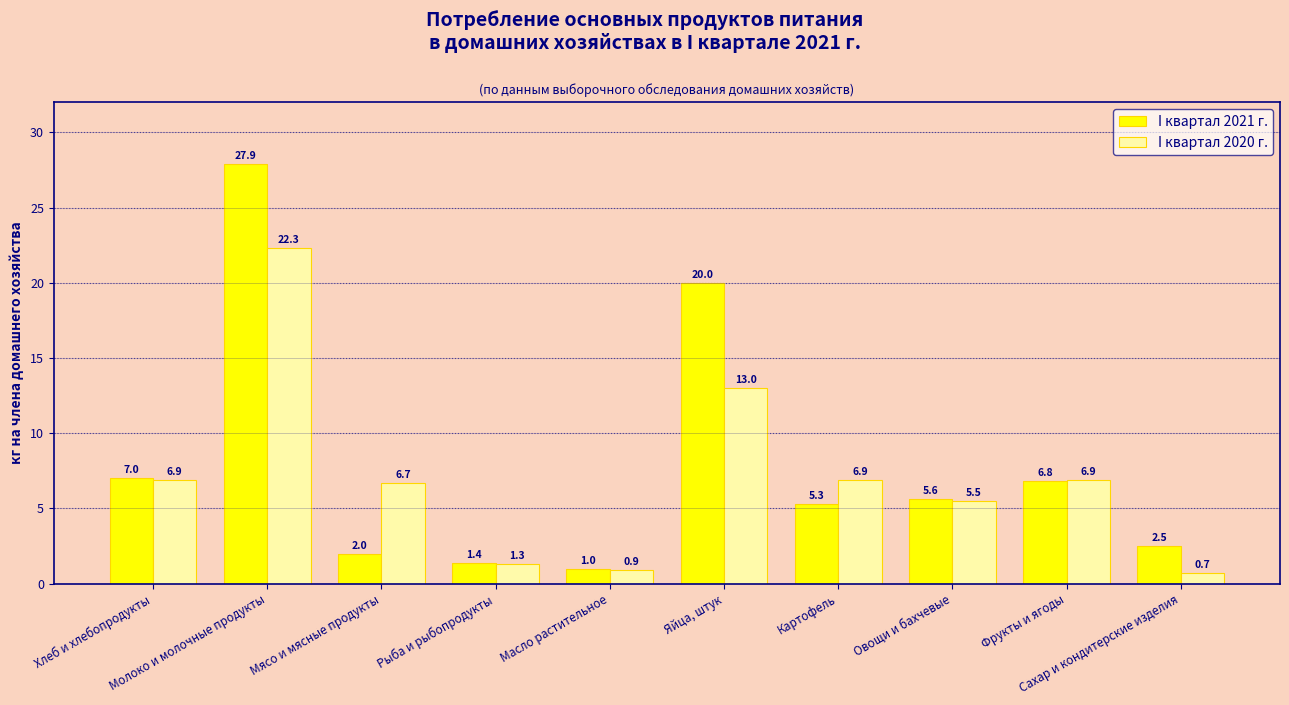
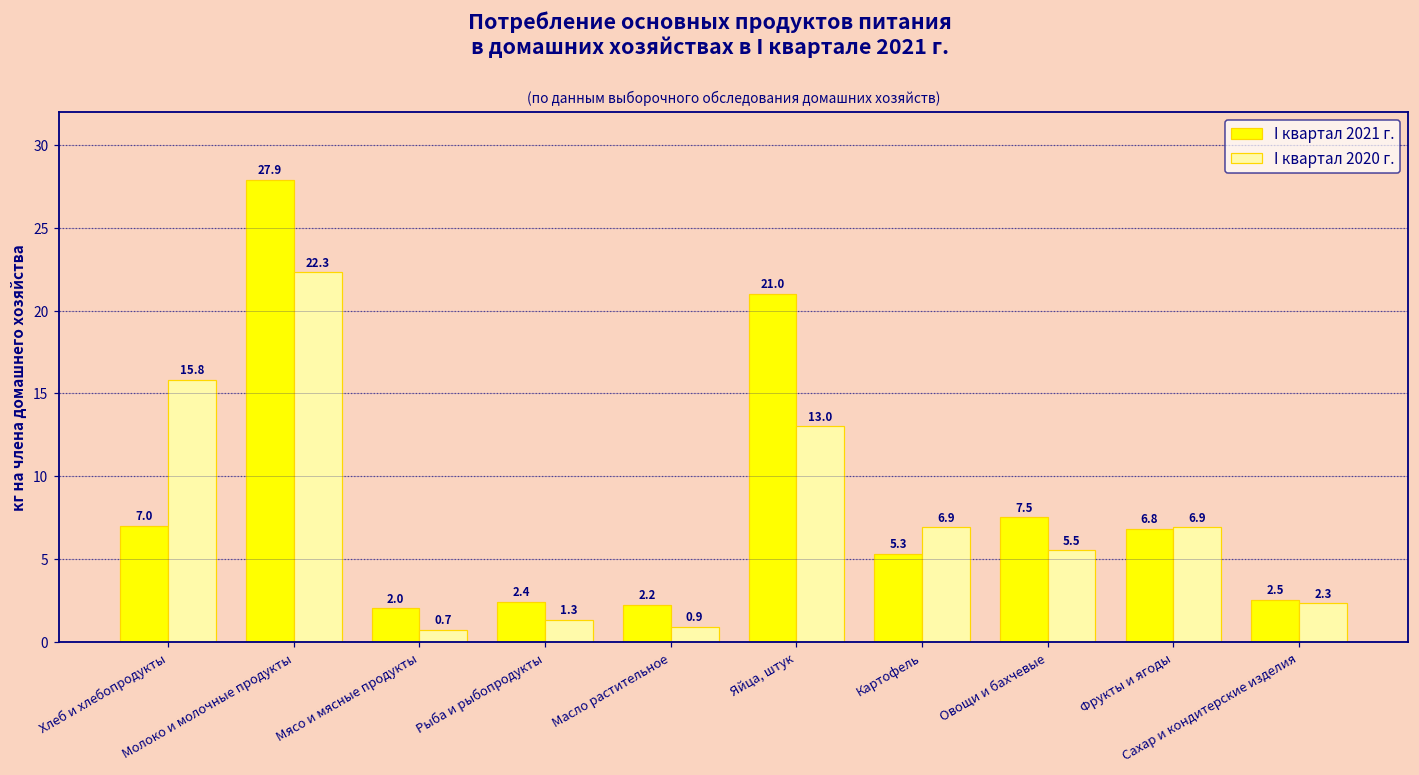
  {
    "I квартал 2021 г.": {
      "Хлеб и хлебопродукты": 7.0,
      "Молоко и молочные продукты": 27.9,
      "Мясо и мясные продукты": 2.0,
-     "Рыба и рыбопродукты": 1.4,
-     "Масло растительное": 1.0,
-     "Яйца, штук": 20.0,
+     "Рыба и рыбопродукты": 2.4,
+     "Масло растительное": 2.2,
+     "Яйца, штук": 21.0,
      "Картофель": 5.3,
-     "Овощи и бахчевые": 5.6,
+     "Овощи и бахчевые": 7.5,
      "Фрукты и ягоды": 6.8,
      "Сахар и кондитерские изделия": 2.5
    },
    "I квартал 2020 г.": {
-     "Хлеб и хлебопродукты": 6.9,
+     "Хлеб и хлебопродукты": 15.8,
      "Молоко и молочные продукты": 22.3,
-     "Мясо и мясные продукты": 6.7,
+     "Мясо и мясные продукты": 0.7,
      "Рыба и рыбопродукты": 1.3,
      "Масло растительное": 0.9,
      "Яйца, штук": 13.0,
      "Картофель": 6.9,
      "Овощи и бахчевые": 5.5,
      "Фрукты и ягоды": 6.9,
-     "Сахар и кондитерские изделия": 0.7
+     "Сахар и кондитерские изделия": 2.3
    }
  }
